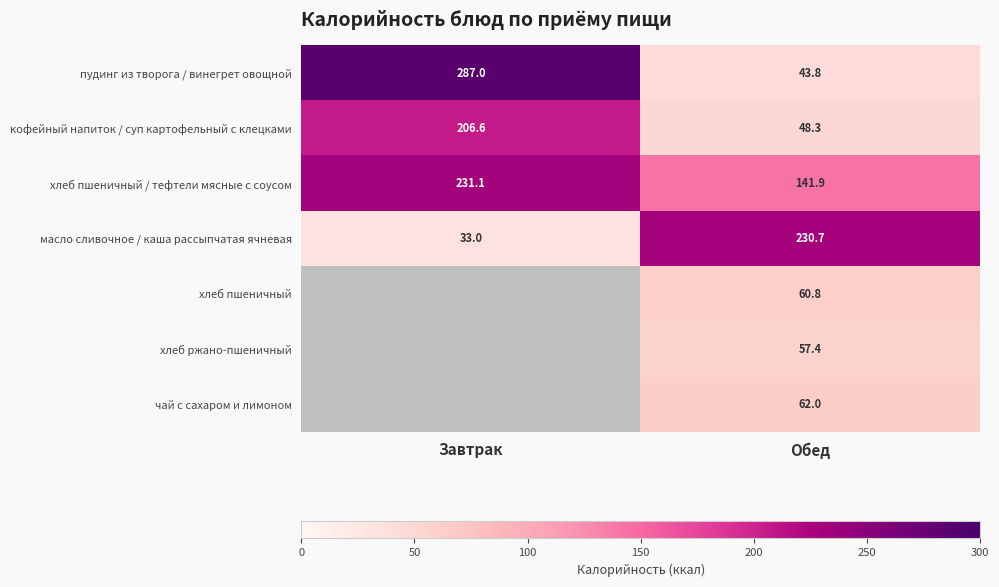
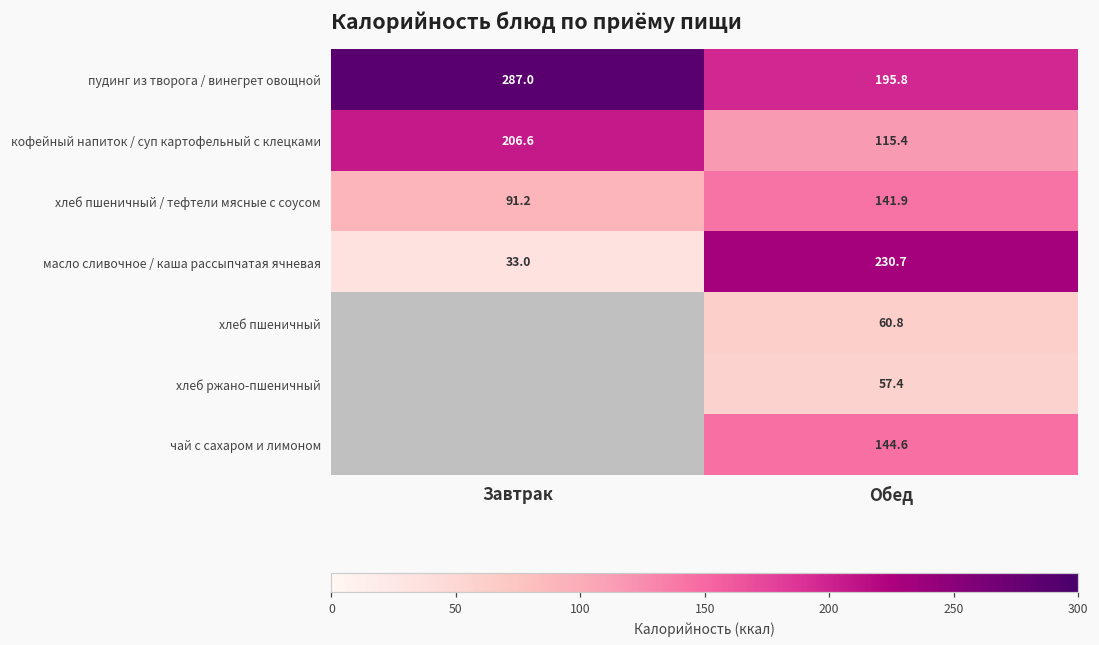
  {
    "пудинг из творога / винегрет овощной": {
      "Завтрак": 287.0,
-     "Обед": 43.8
+     "Обед": 195.8
    },
    "кофейный напиток / суп картофельный с клецками": {
      "Завтрак": 206.6,
-     "Обед": 48.3
+     "Обед": 115.4
    },
    "хлеб пшеничный / тефтели мясные с соусом": {
-     "Завтрак": 231.1,
+     "Завтрак": 91.2,
      "Обед": 141.9
    },
    "масло сливочное / каша рассыпчатая ячневая": {
      "Завтрак": 33.0,
      "Обед": 230.7
    },
    "хлеб пшеничный": {
      "Обед": 60.8
    },
    "хлеб ржано-пшеничный": {
      "Обед": 57.4
    },
    "чай с сахаром и лимоном": {
-     "Обед": 62.0
+     "Обед": 144.6
    }
  }
